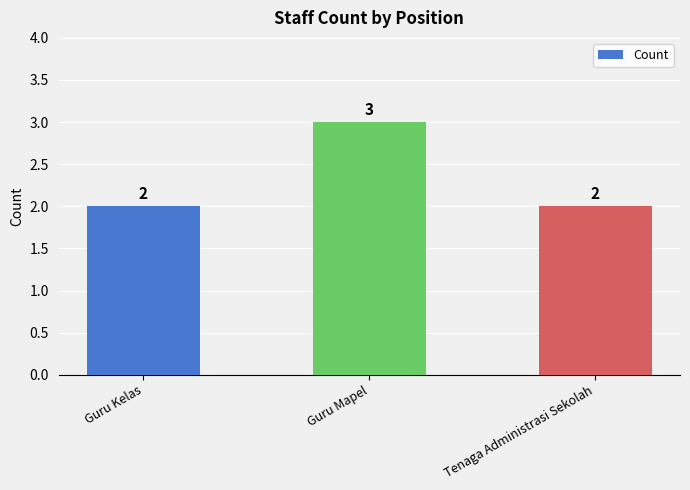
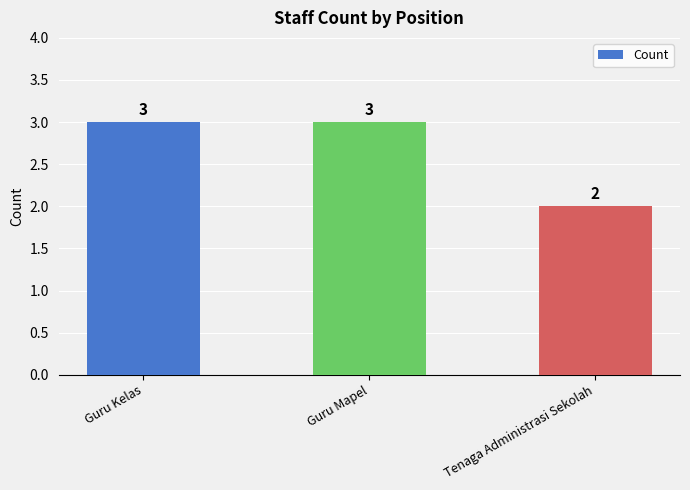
  {
-   "Guru Kelas": 2,
+   "Guru Kelas": 3,
    "Guru Mapel": 3,
    "Tenaga Administrasi Sekolah": 2
  }
